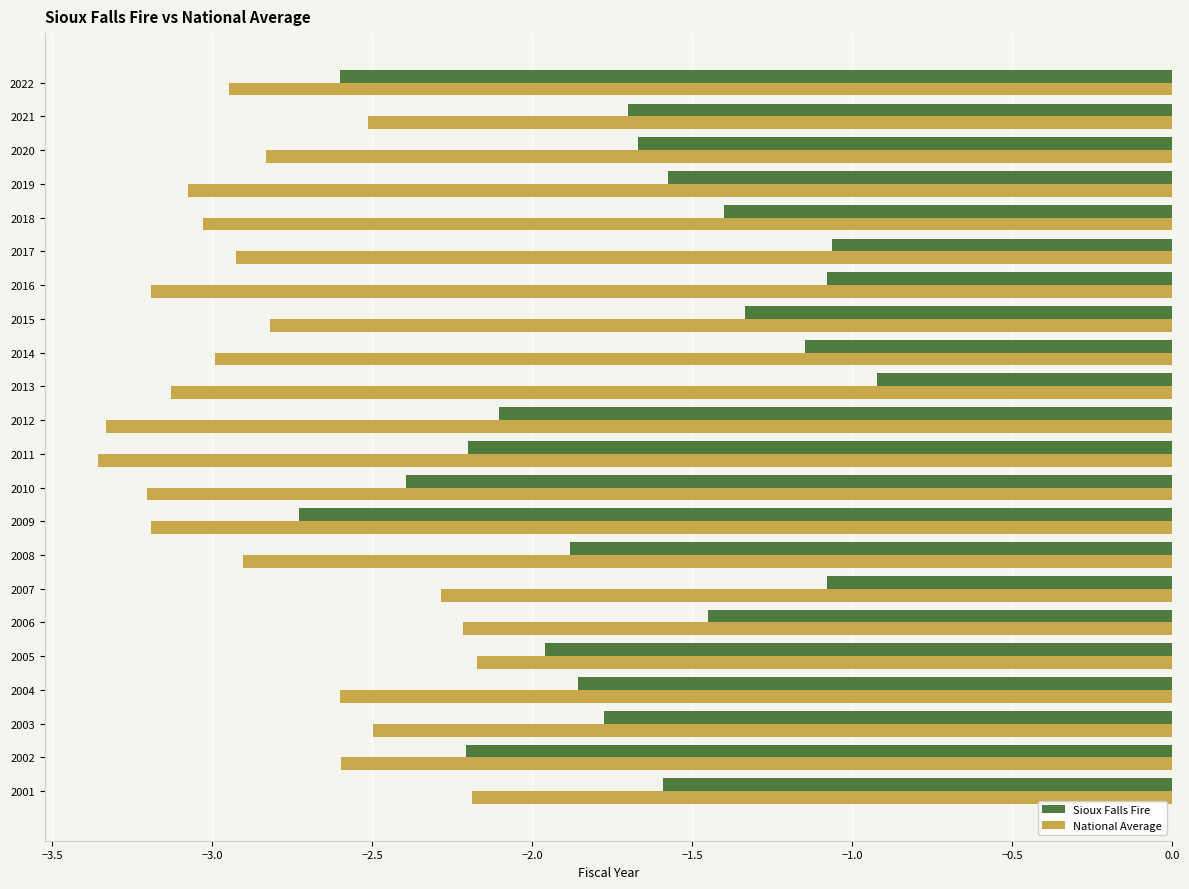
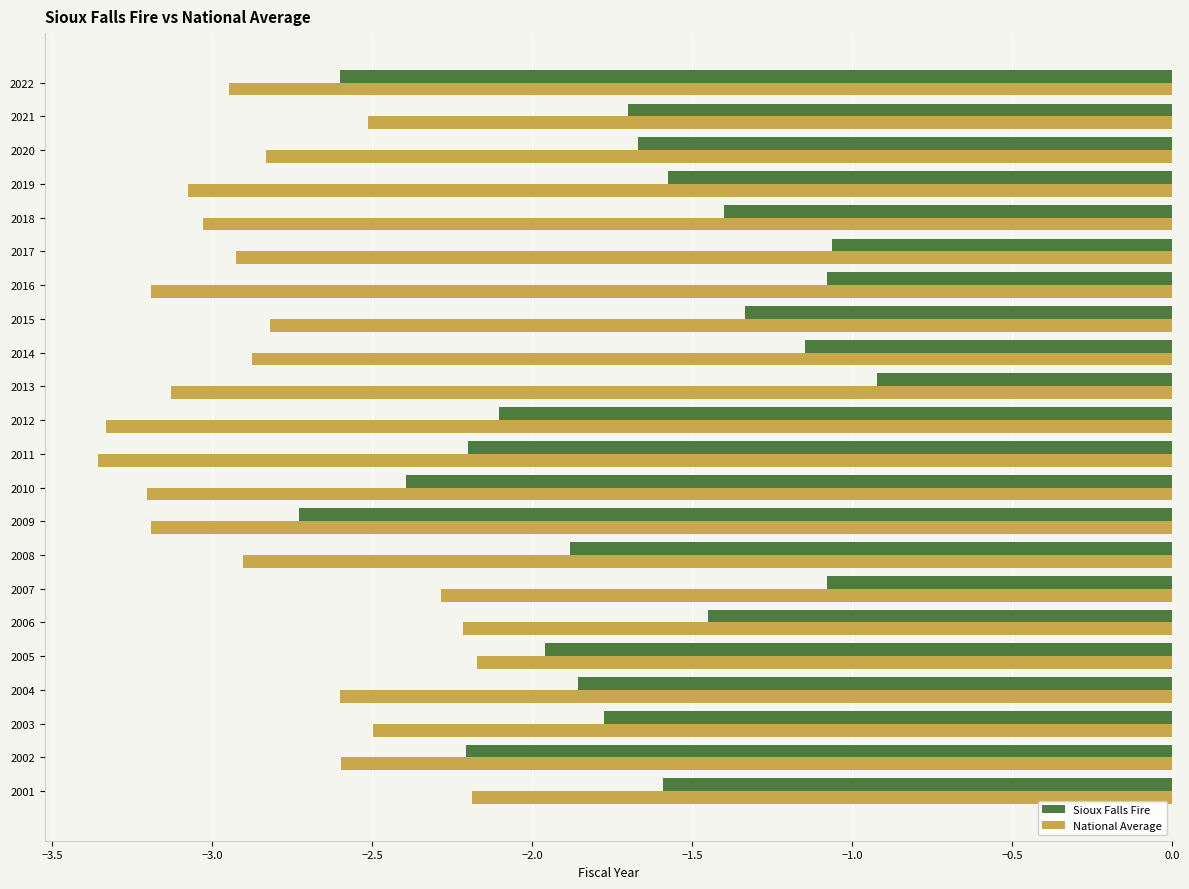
  {
    "Sioux Falls Fire": {
      "2022": -2.60,
      "2021": -1.70,
      "2020": -1.67,
      "2019": -1.58,
      "2018": -1.40,
      "2017": -1.06,
      "2016": -1.08,
      "2015": -1.33,
      "2014": -1.15,
      "2013": -0.92,
      "2012": -2.11,
      "2011": -2.20,
      "2010": -2.39,
      "2009": -2.73,
      "2008": -1.88,
      "2007": -1.08,
      "2006": -1.45,
      "2005": -1.96,
      "2004": -1.86,
      "2003": -1.78,
      "2002": -2.21,
      "2001": -1.59
    },
    "National Average": {
      "2022": -2.95,
      "2021": -2.51,
      "2020": -2.83,
      "2019": -3.08,
      "2018": -3.03,
      "2017": -2.93,
      "2016": -3.19,
      "2015": -2.82,
-     "2014": -2.99,
+     "2014": -2.88,
      "2013": -3.13,
      "2012": -3.33,
      "2011": -3.36,
      "2010": -3.20,
      "2009": -3.19,
      "2008": -2.90,
      "2007": -2.29,
      "2006": -2.22,
      "2005": -2.17,
      "2004": -2.60,
      "2003": -2.50,
      "2002": -2.60,
      "2001": -2.19
    }
  }
